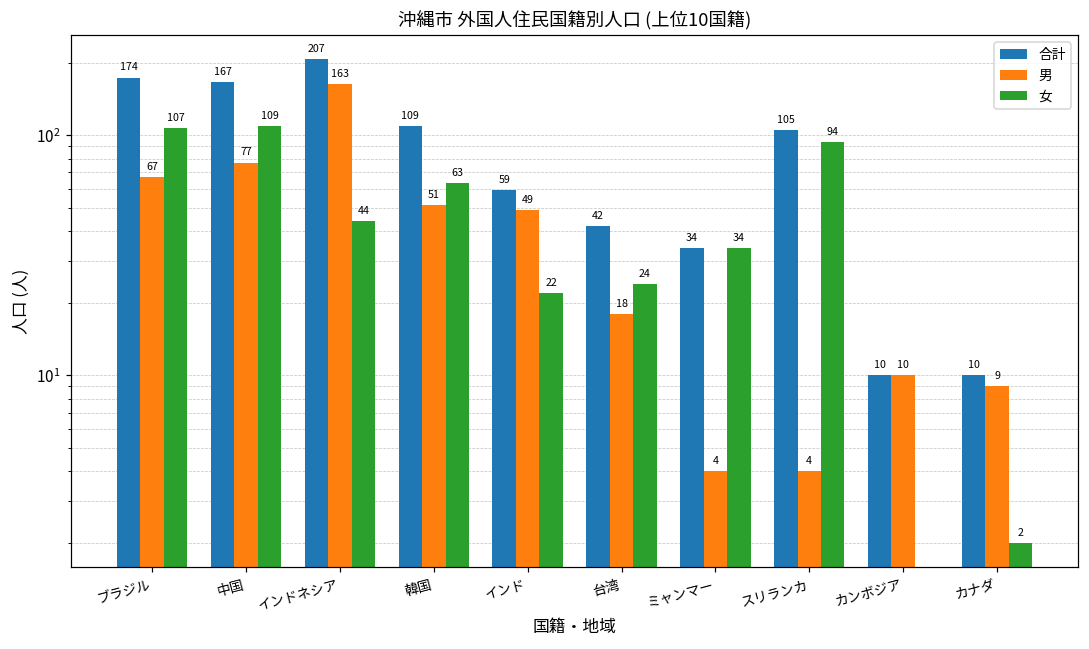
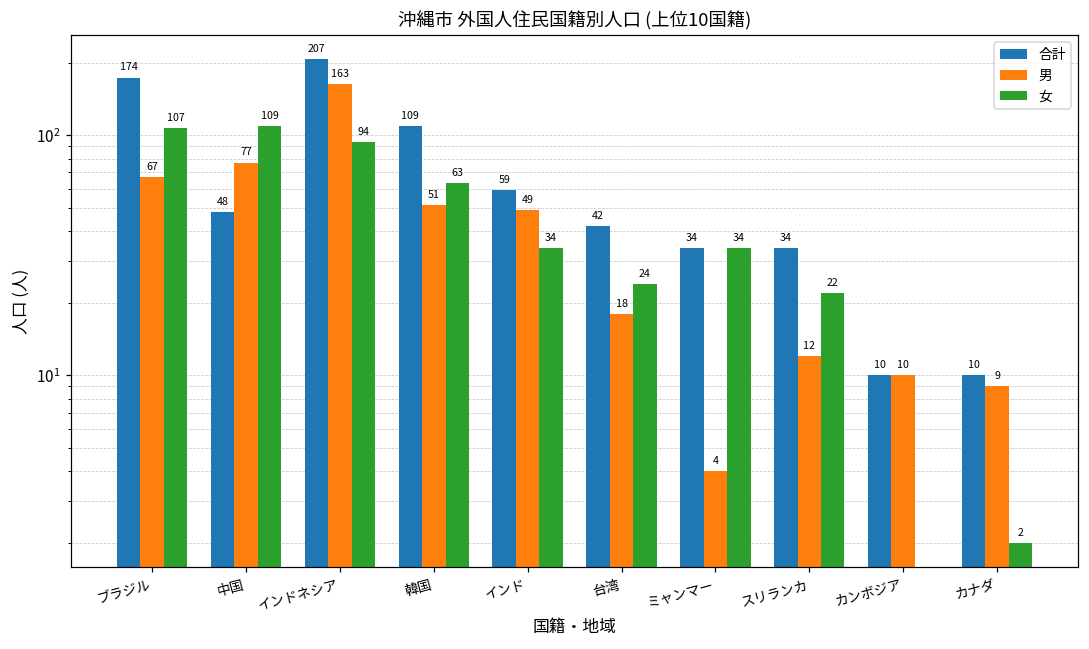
  {
    "合計": {
      "ブラジル": 174,
-     "中国": 167,
+     "中国": 48,
      "インドネシア": 207,
      "韓国": 109,
      "インド": 59,
      "台湾": 42,
      "ミャンマー": 34,
-     "スリランカ": 105,
+     "スリランカ": 34,
      "カンボジア": 10,
      "カナダ": 10
    },
    "男": {
      "ブラジル": 67,
      "中国": 77,
      "インドネシア": 163,
      "韓国": 51,
      "インド": 49,
      "台湾": 18,
      "ミャンマー": 4,
-     "スリランカ": 4,
+     "スリランカ": 12,
      "カンボジア": 10,
      "カナダ": 9
    },
    "女": {
      "ブラジル": 107,
      "中国": 109,
-     "インドネシア": 44,
+     "インドネシア": 94,
      "韓国": 63,
-     "インド": 22,
+     "インド": 34,
      "台湾": 24,
      "ミャンマー": 34,
-     "スリランカ": 94,
+     "スリランカ": 22,
      "カナダ": 2
    }
  }
